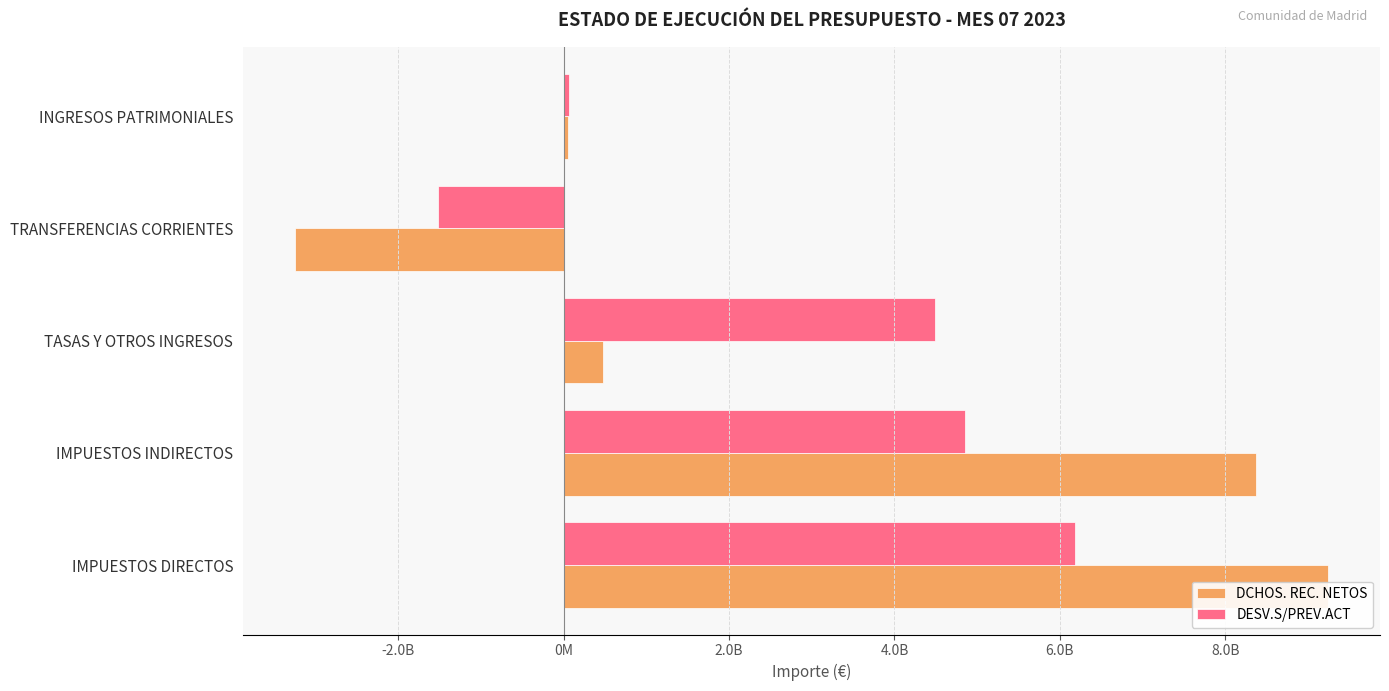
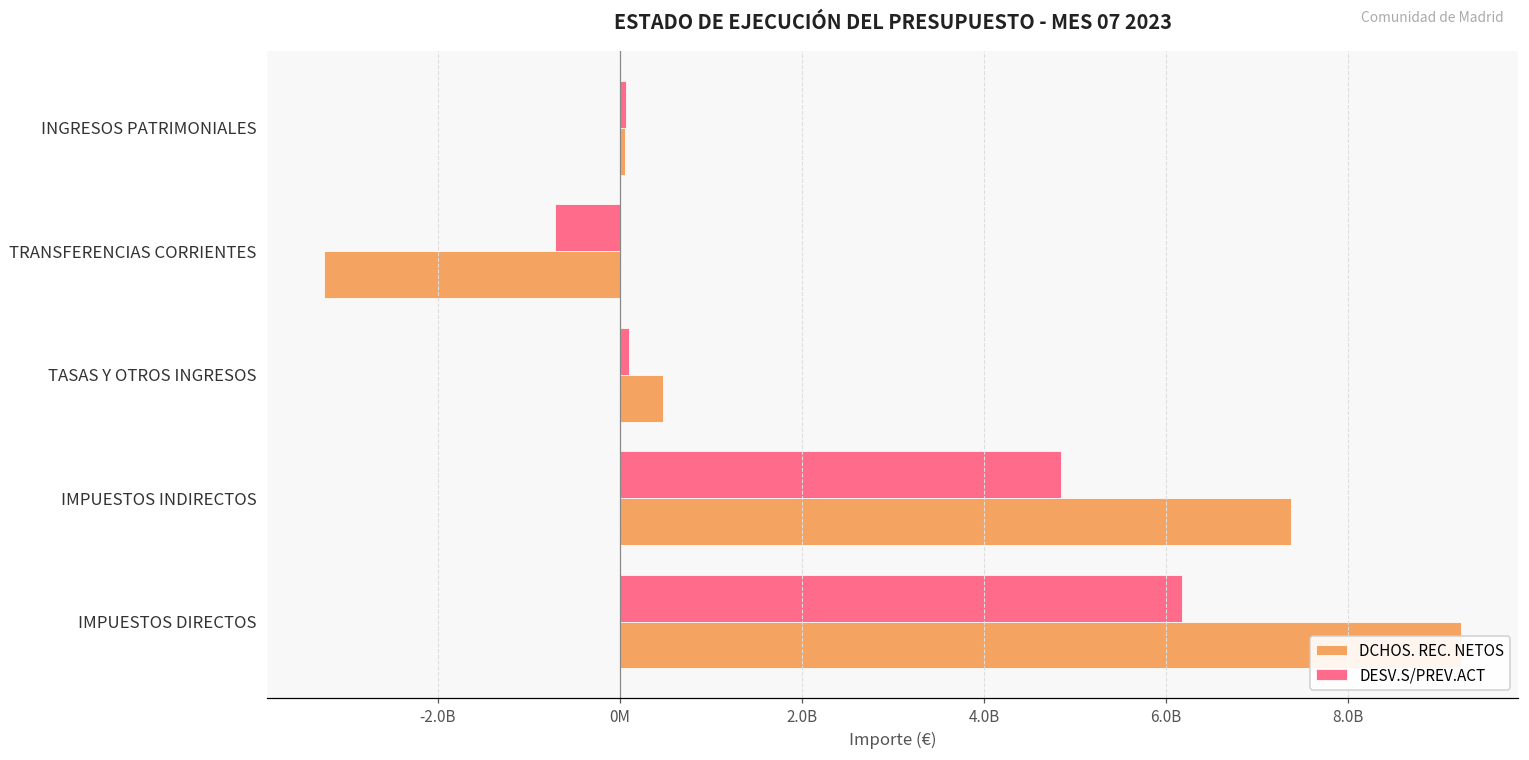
  {
    "DCHOS. REC. NETOS": {
      "INGRESOS PATRIMONIALES": 100000000,
      "TRANSFERENCIAS CORRIENTES": -3200000000,
      "TASAS Y OTROS INGRESOS": 500000000,
-     "IMPUESTOS INDIRECTOS": 8400000000
+     "IMPUESTOS INDIRECTOS": 7400000000
    },
    "DESV.S/PREV.ACT": {
      "INGRESOS PATRIMONIALES": 100000000,
-     "TRANSFERENCIAS CORRIENTES": -1500000000,
-     "TASAS Y OTROS INGRESOS": 4500000000,
+     "TRANSFERENCIAS CORRIENTES": -700000000,
+     "TASAS Y OTROS INGRESOS": 100000000,
      "IMPUESTOS INDIRECTOS": 4800000000,
      "IMPUESTOS DIRECTOS": 6200000000
    }
  }
